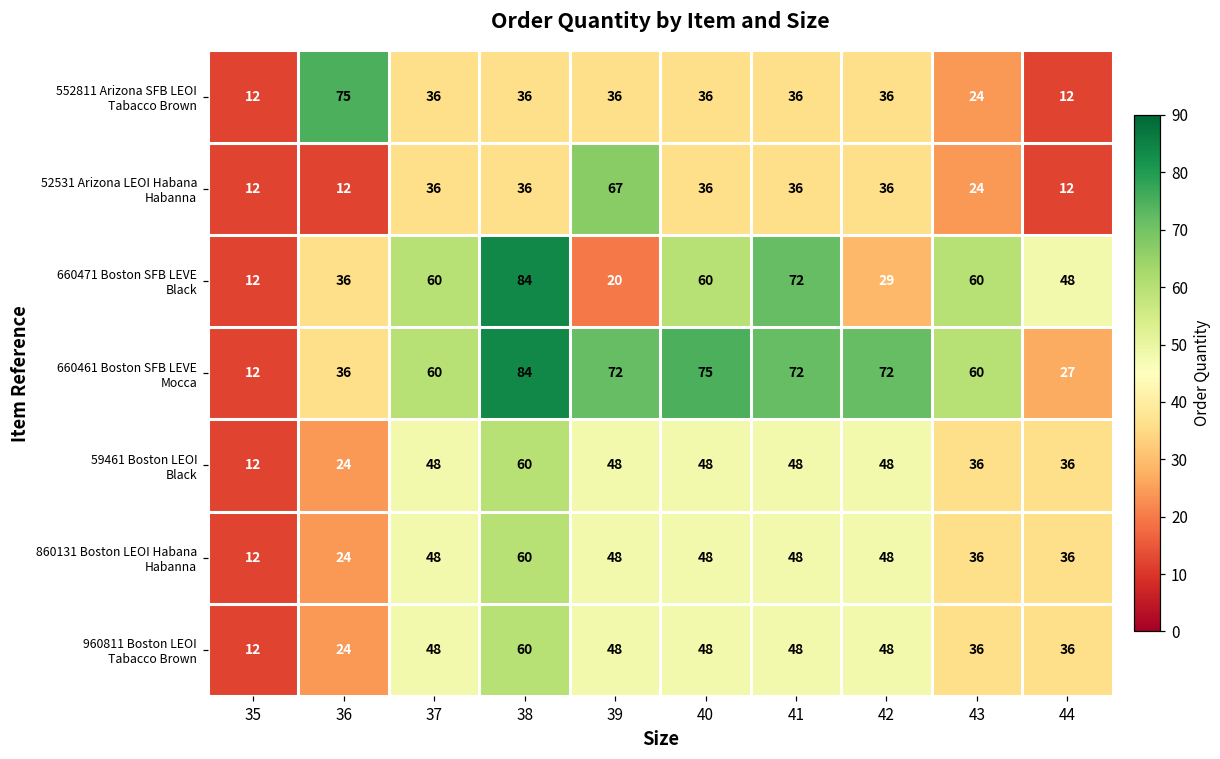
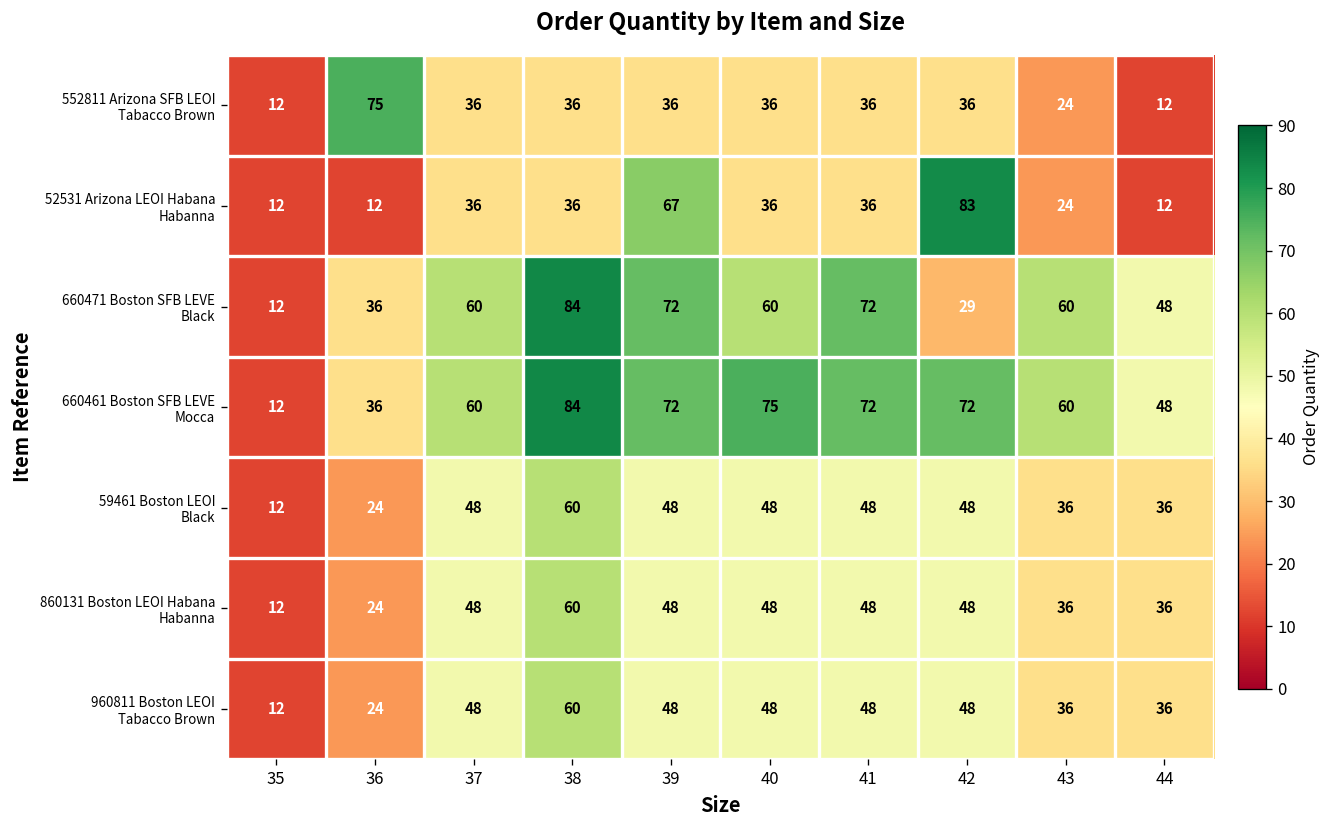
  {
    "552811 Arizona SFB LEOI Tabacco Brown": {
      "35": 12,
      "36": 75,
      "37": 36,
      "38": 36,
      "39": 36,
      "40": 36,
      "41": 36,
      "42": 36,
      "43": 24,
      "44": 12
    },
    "52531 Arizona LEOI Habana Habanna": {
      "35": 12,
      "36": 12,
      "37": 36,
      "38": 36,
      "39": 67,
      "40": 36,
      "41": 36,
-     "42": 36,
+     "42": 83,
      "43": 24,
      "44": 12
    },
    "660471 Boston SFB LEVE Black": {
      "35": 12,
      "36": 36,
      "37": 60,
      "38": 84,
-     "39": 20,
+     "39": 72,
      "40": 60,
      "41": 72,
      "42": 29,
      "43": 60,
      "44": 48
    },
    "660461 Boston SFB LEVE Mocca": {
      "35": 12,
      "36": 36,
      "37": 60,
      "38": 84,
      "39": 72,
      "40": 75,
      "41": 72,
      "42": 72,
      "43": 60,
-     "44": 27
+     "44": 48
    },
    "59461 Boston LEOI Black": {
      "35": 12,
      "36": 24,
      "37": 48,
      "38": 60,
      "39": 48,
      "40": 48,
      "41": 48,
      "42": 48,
      "43": 36,
      "44": 36
    },
    "860131 Boston LEOI Habana Habanna": {
      "35": 12,
      "36": 24,
      "37": 48,
      "38": 60,
      "39": 48,
      "40": 48,
      "41": 48,
      "42": 48,
      "43": 36,
      "44": 36
    },
    "960811 Boston LEOI Tabacco Brown": {
      "35": 12,
      "36": 24,
      "37": 48,
      "38": 60,
      "39": 48,
      "40": 48,
      "41": 48,
      "42": 48,
      "43": 36,
      "44": 36
    }
  }
